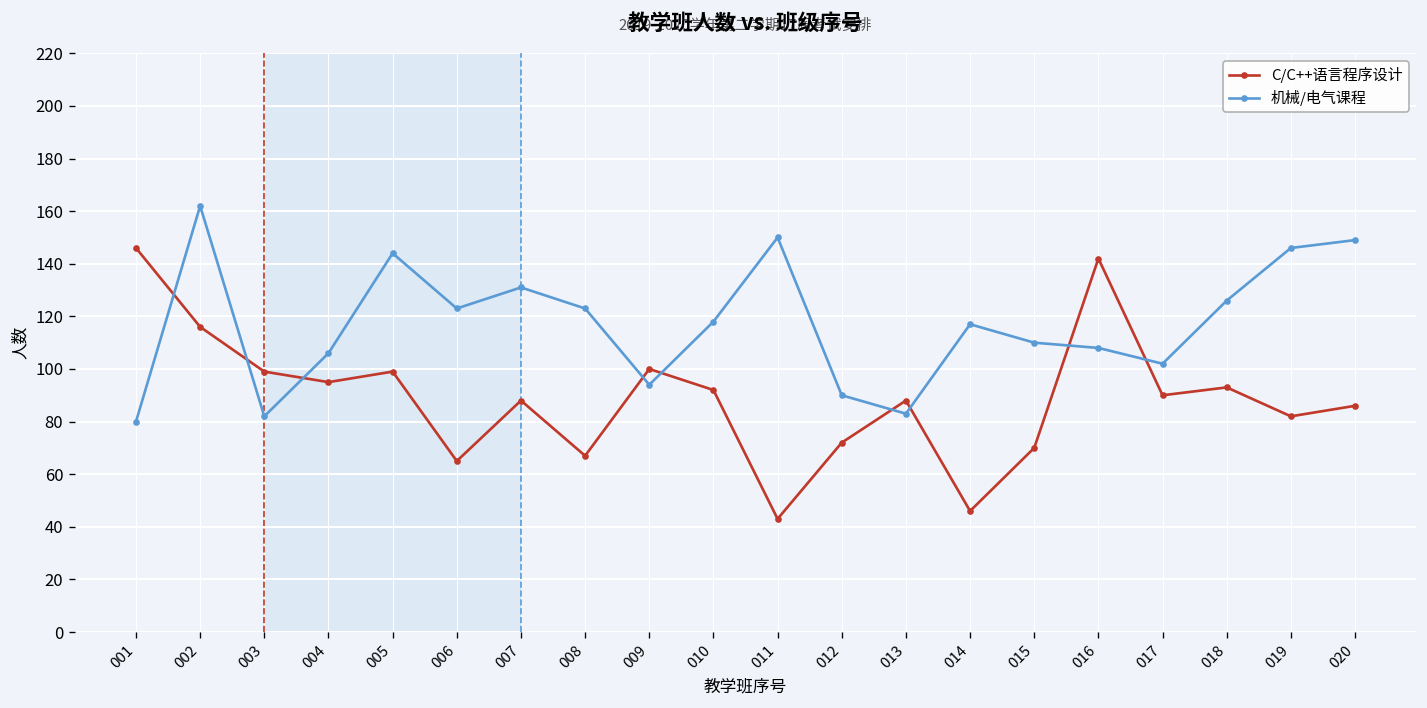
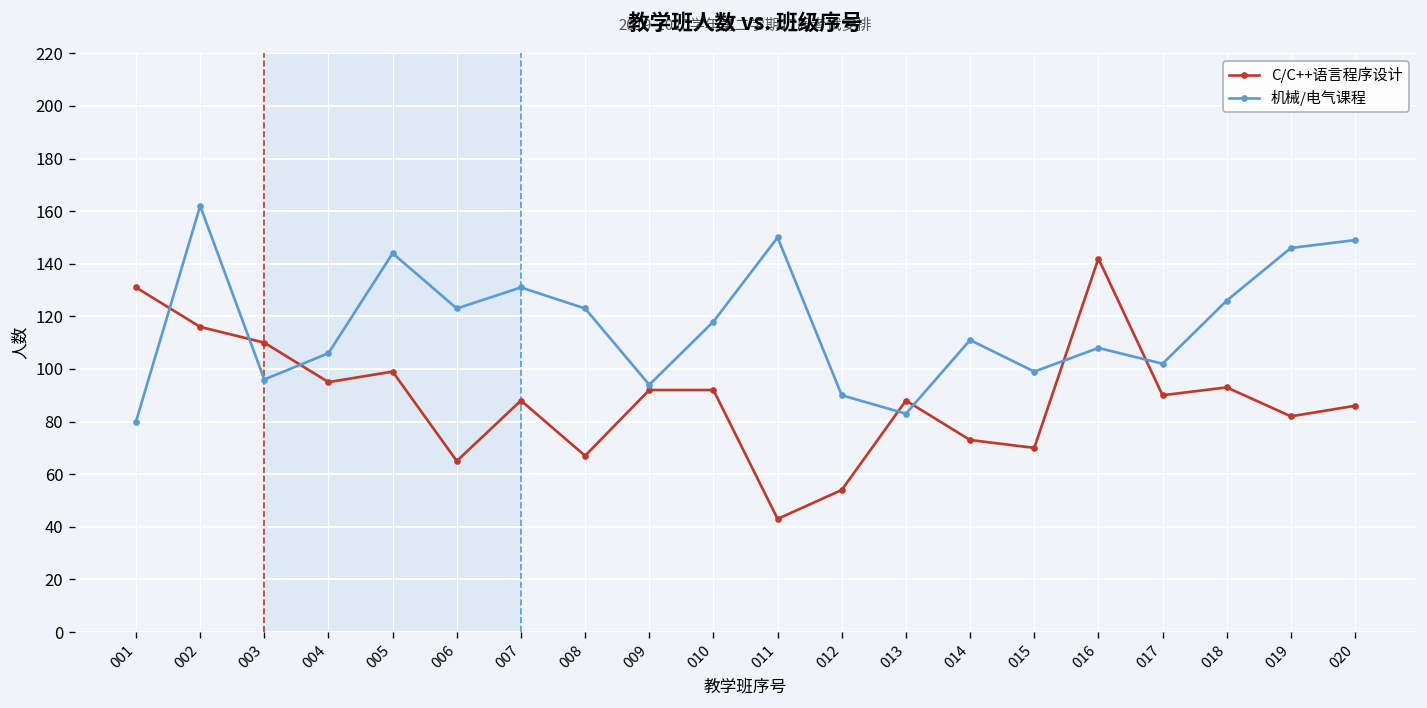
  {
    "C/C++语言程序设计": {
-     "001": 146,
+     "001": 131,
      "002": 116,
-     "003": 99,
+     "003": 110,
      "004": 95,
      "005": 99,
      "006": 65,
      "007": 88,
      "008": 67,
-     "009": 100,
+     "009": 92,
      "010": 92,
      "011": 43,
-     "012": 72,
+     "012": 54,
      "013": 88,
-     "014": 46,
+     "014": 73,
      "015": 70,
      "016": 142,
      "017": 90,
      "018": 93,
      "019": 82,
      "020": 86
    },
    "机械/电气课程": {
      "001": 80,
      "002": 162,
-     "003": 82,
+     "003": 96,
      "004": 106,
      "005": 144,
      "006": 123,
      "007": 131,
      "008": 123,
      "009": 94,
      "010": 118,
      "011": 150,
      "012": 90,
      "013": 83,
-     "014": 117,
-     "015": 110,
+     "014": 111,
+     "015": 99,
      "016": 108,
      "017": 102,
      "018": 126,
      "019": 146,
      "020": 149
    }
  }
